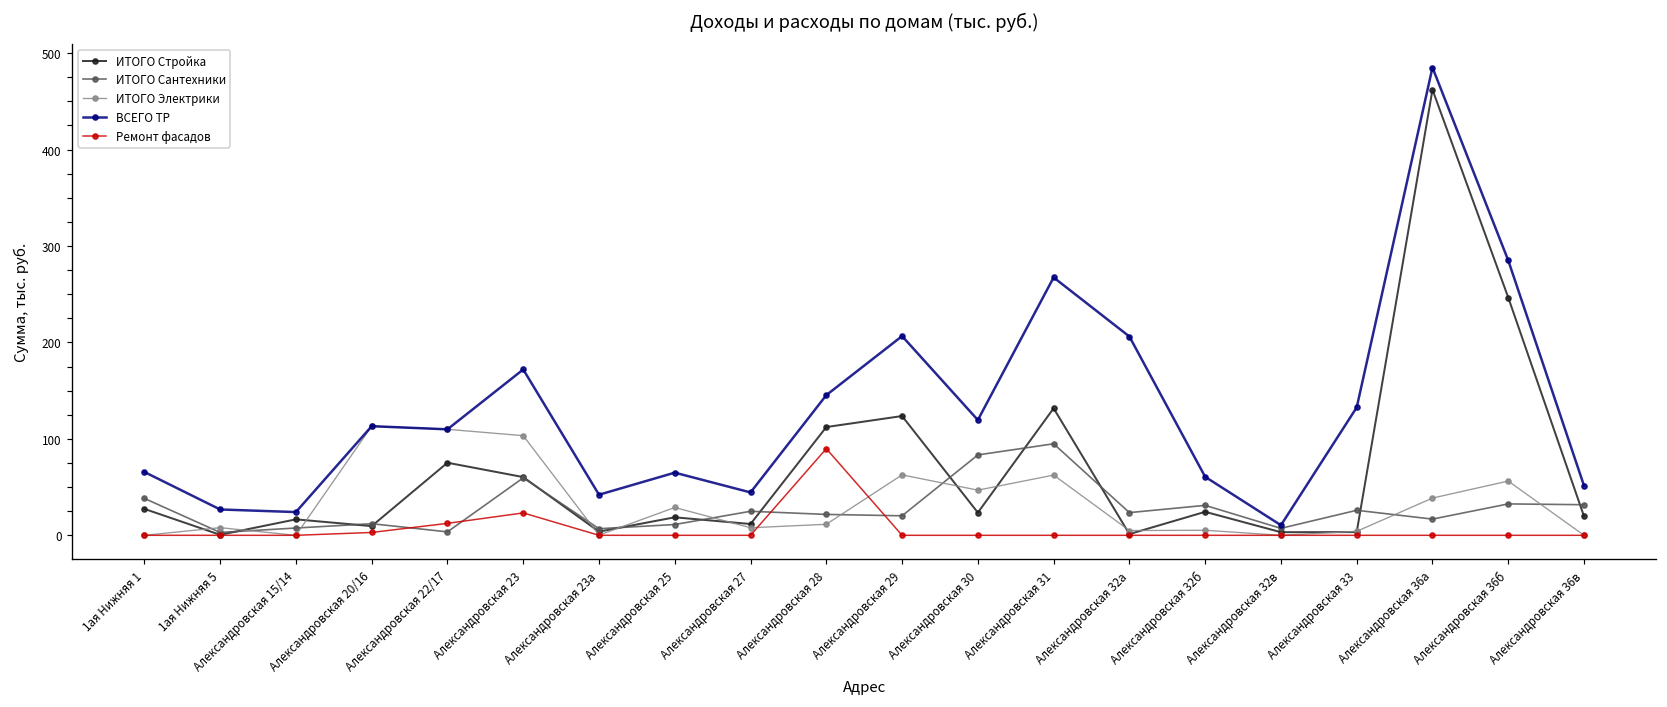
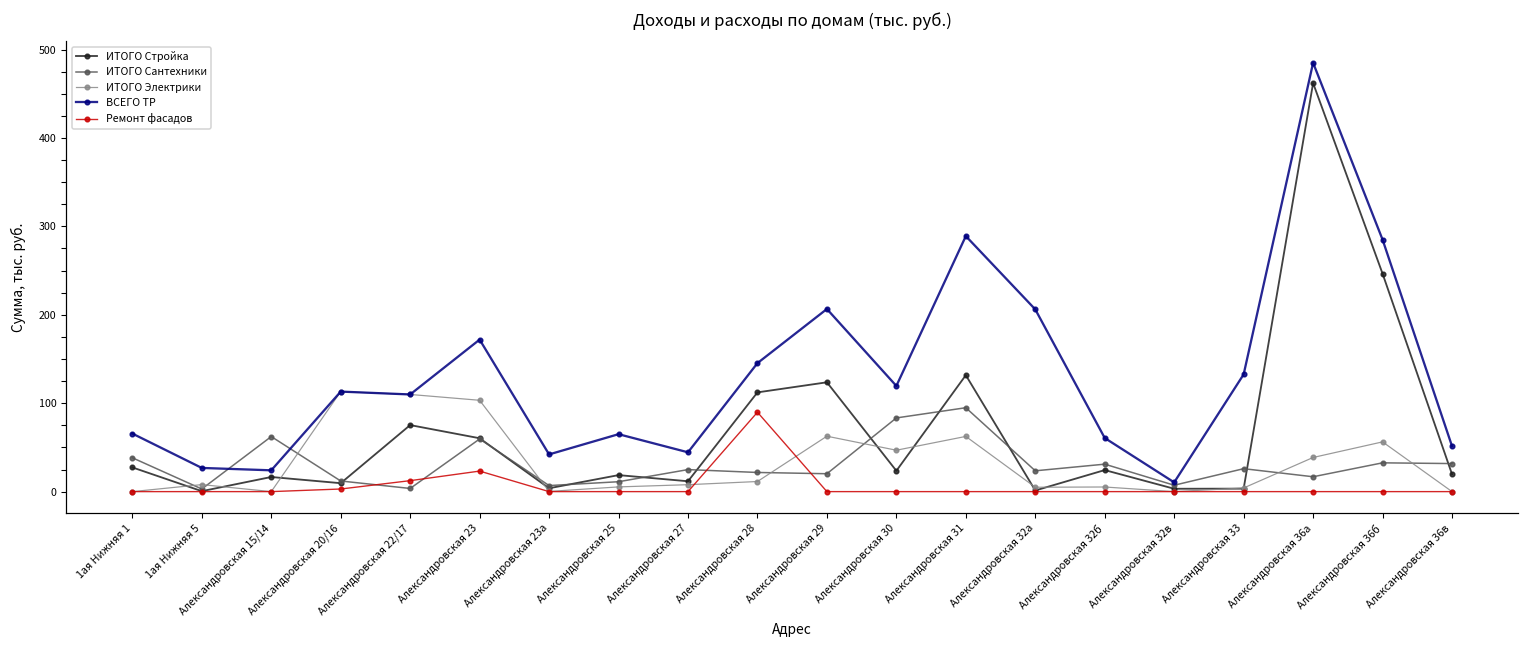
  {
    "ИТОГО Стройка": {
      "1ая Нижняя 1": 30,
      "Александровская 15/14": 20,
      "Александровская 22/17": 80,
      "Александровская 25": 20,
      "Александровская 27": 10,
      "Александровская 28": 110,
      "Александровская 29": 120,
      "Александровская 30": 20,
      "Александровская 31": 130,
      "Александровская 32б": 20,
      "Александровская 32в": 0,
      "Александровская 36а": 460,
      "Александровская 36б": 250,
      "Александровская 36в": 20
    },
    "ИТОГО Сантехники": {
      "1ая Нижняя 1": 40,
-     "Александровская 15/14": 10,
+     "Александровская 15/14": 60,
      "Александровская 22/17": 0,
      "Александровская 25": 10,
      "Александровская 27": 20,
      "Александровская 28": 20,
      "Александровская 29": 20,
      "Александровская 30": 80,
      "Александровская 31": 90,
      "Александровская 32а": 20,
      "Александровская 32б": 30,
      "Александровская 32в": 10,
      "Александровская 33": 30,
      "Александровская 36а": 20,
      "Александровская 36б": 30,
      "Александровская 36в": 30
    },
    "ИТОГО Электрики": {
      "1ая Нижняя 5": 10,
      "Александровская 23": 100,
-     "Александровская 25": 30,
+     "Александровская 25": 10,
      "Александровская 27": 10,
      "Александровская 28": 10,
      "Александровская 29": 60,
      "Александровская 30": 50,
      "Александровская 31": 60,
      "Александровская 32а": 0,
      "Александровская 32б": 10,
      "Александровская 36а": 40,
      "Александровская 36б": 60
    },
    "ВСЕГО ТР": {
      "1ая Нижняя 1": 70,
      "1ая Нижняя 5": 30,
      "Александровская 15/14": 20,
      "Александровская 23": 170,
      "Александровская 23а": 40,
      "Александровская 25": 60,
      "Александровская 27": 40,
      "Александровская 28": 150,
      "Александровская 29": 210,
      "Александровская 30": 120,
-     "Александровская 31": 270,
+     "Александровская 31": 290,
      "Александровская 32а": 210,
      "Александровская 32б": 60,
      "Александровская 32в": 10,
      "Александровская 33": 130,
      "Александровская 36а": 490,
      "Александровская 36б": 290,
      "Александровская 36в": 50
    },
    "Ремонт фасадов": {
      "Александровская 20/16": 0,
      "Александровская 22/17": 10,
      "Александровская 23": 20,
      "Александровская 25": 0,
      "Александровская 27": 0,
      "Александровская 28": 90,
      "Александровская 29": 0,
      "Александровская 30": 0,
      "Александровская 31": 0,
      "Александровская 32б": 0,
      "Александровская 33": 0,
      "Александровская 36а": 0,
      "Александровская 36б": 0
    }
  }
